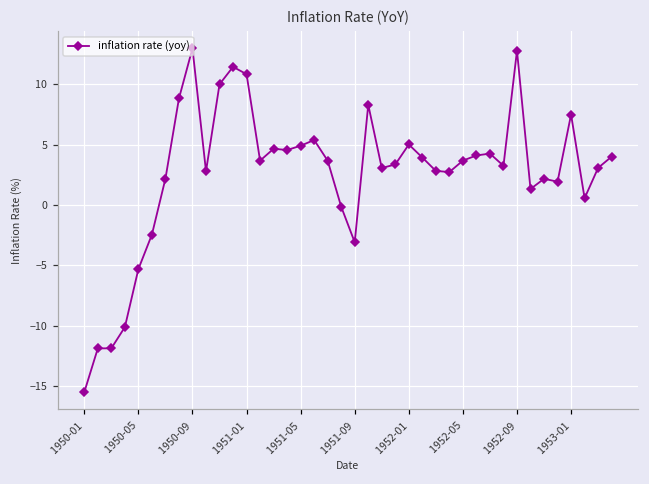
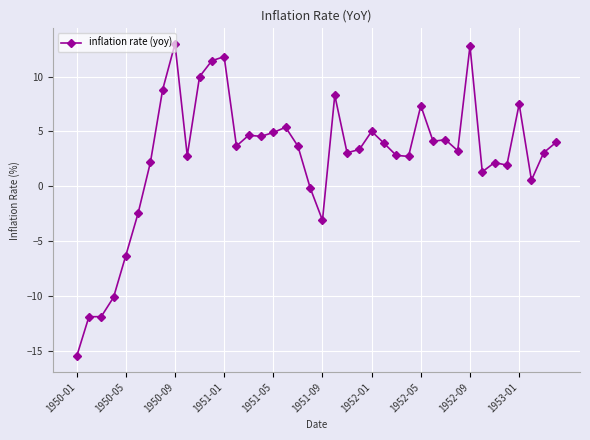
  {
    "1950-01": -15.5,
-   "1950-05": -5.3,
-   "1951-01": 10.8,
+   "1950-05": -6.3,
+   "1951-01": 11.8,
    "1951-05": 4.9,
    "1951-09": -3.1,
    "1952-01": 5.0,
-   "1952-05": 3.7,
+   "1952-05": 7.4,
    "1952-09": 12.8,
    "1953-01": 7.5
  }
